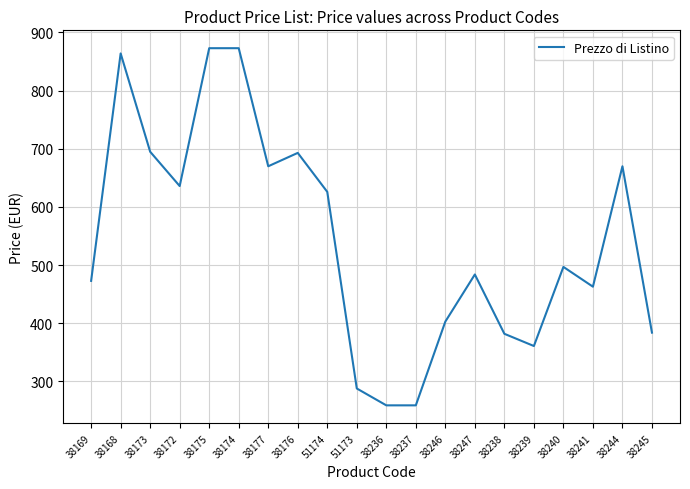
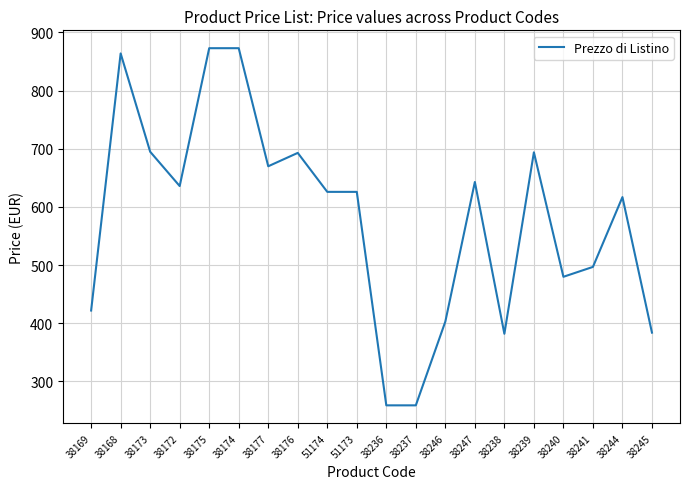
  {
-   "38169": 470,
+   "38169": 420,
    "38168": 860,
    "38173": 700,
    "38172": 640,
    "38175": 870,
    "38174": 870,
    "38177": 670,
    "38176": 690,
    "51174": 630,
-   "51173": 290,
+   "51173": 630,
    "38236": 260,
    "38237": 260,
    "38246": 400,
-   "38247": 480,
+   "38247": 640,
    "38238": 380,
-   "38239": 360,
-   "38240": 500,
-   "38241": 460,
-   "38244": 670,
+   "38239": 690,
+   "38240": 480,
+   "38241": 500,
+   "38244": 620,
    "38245": 380
  }
